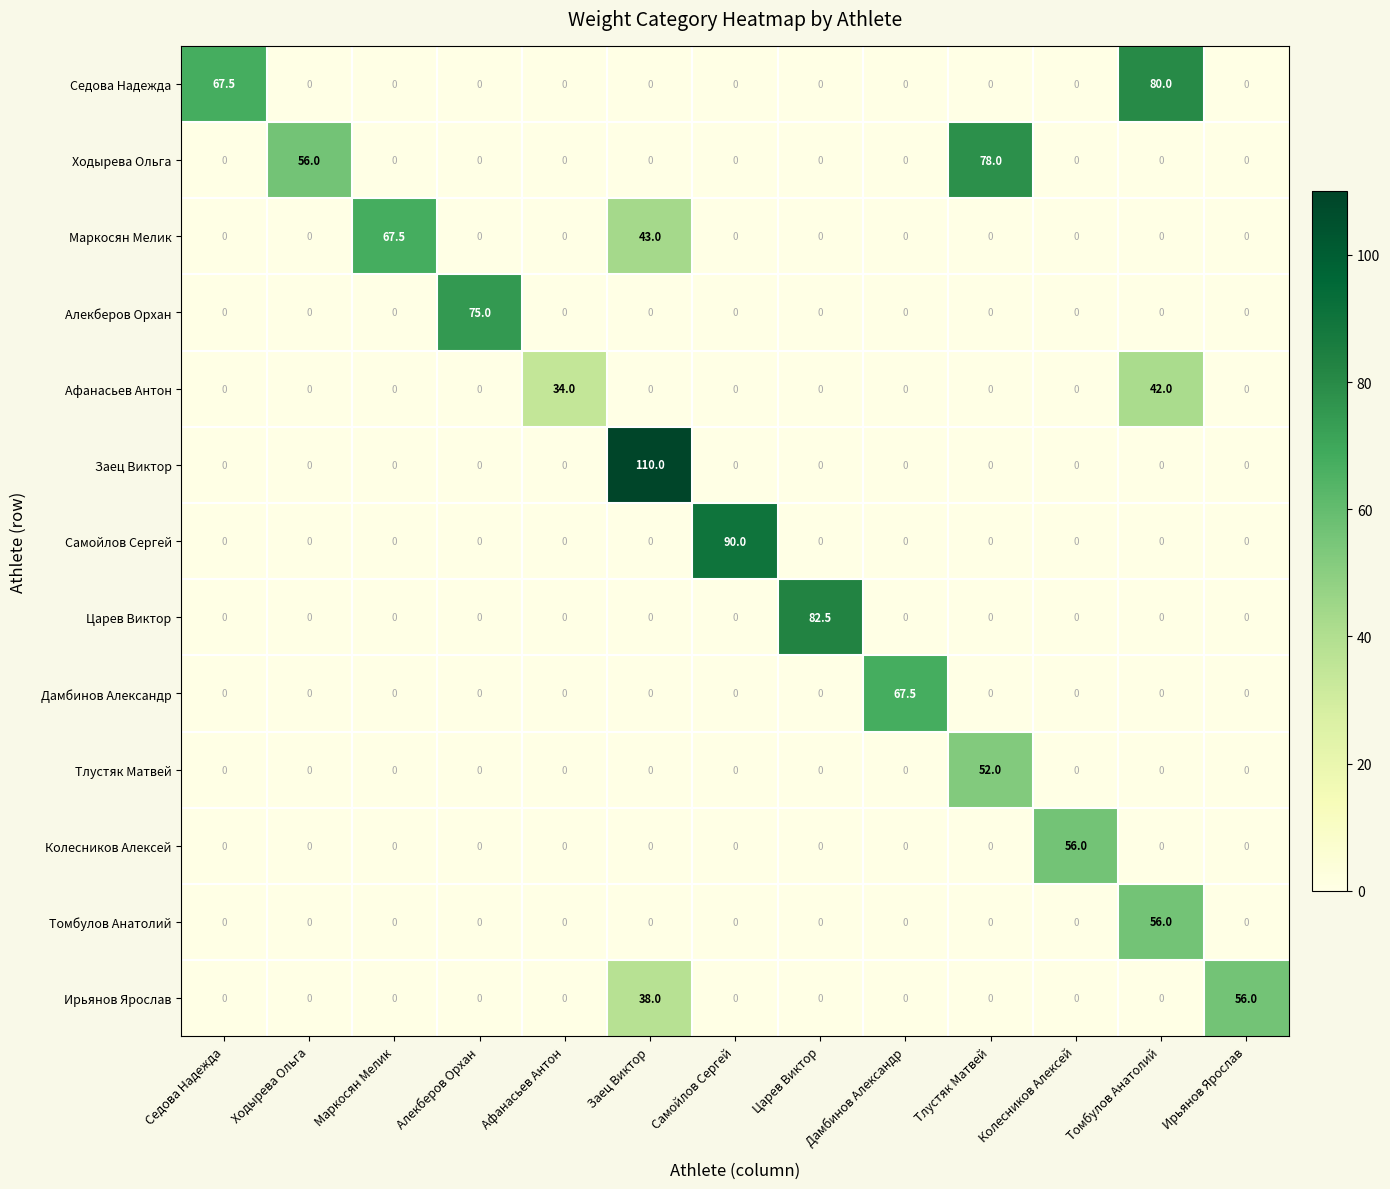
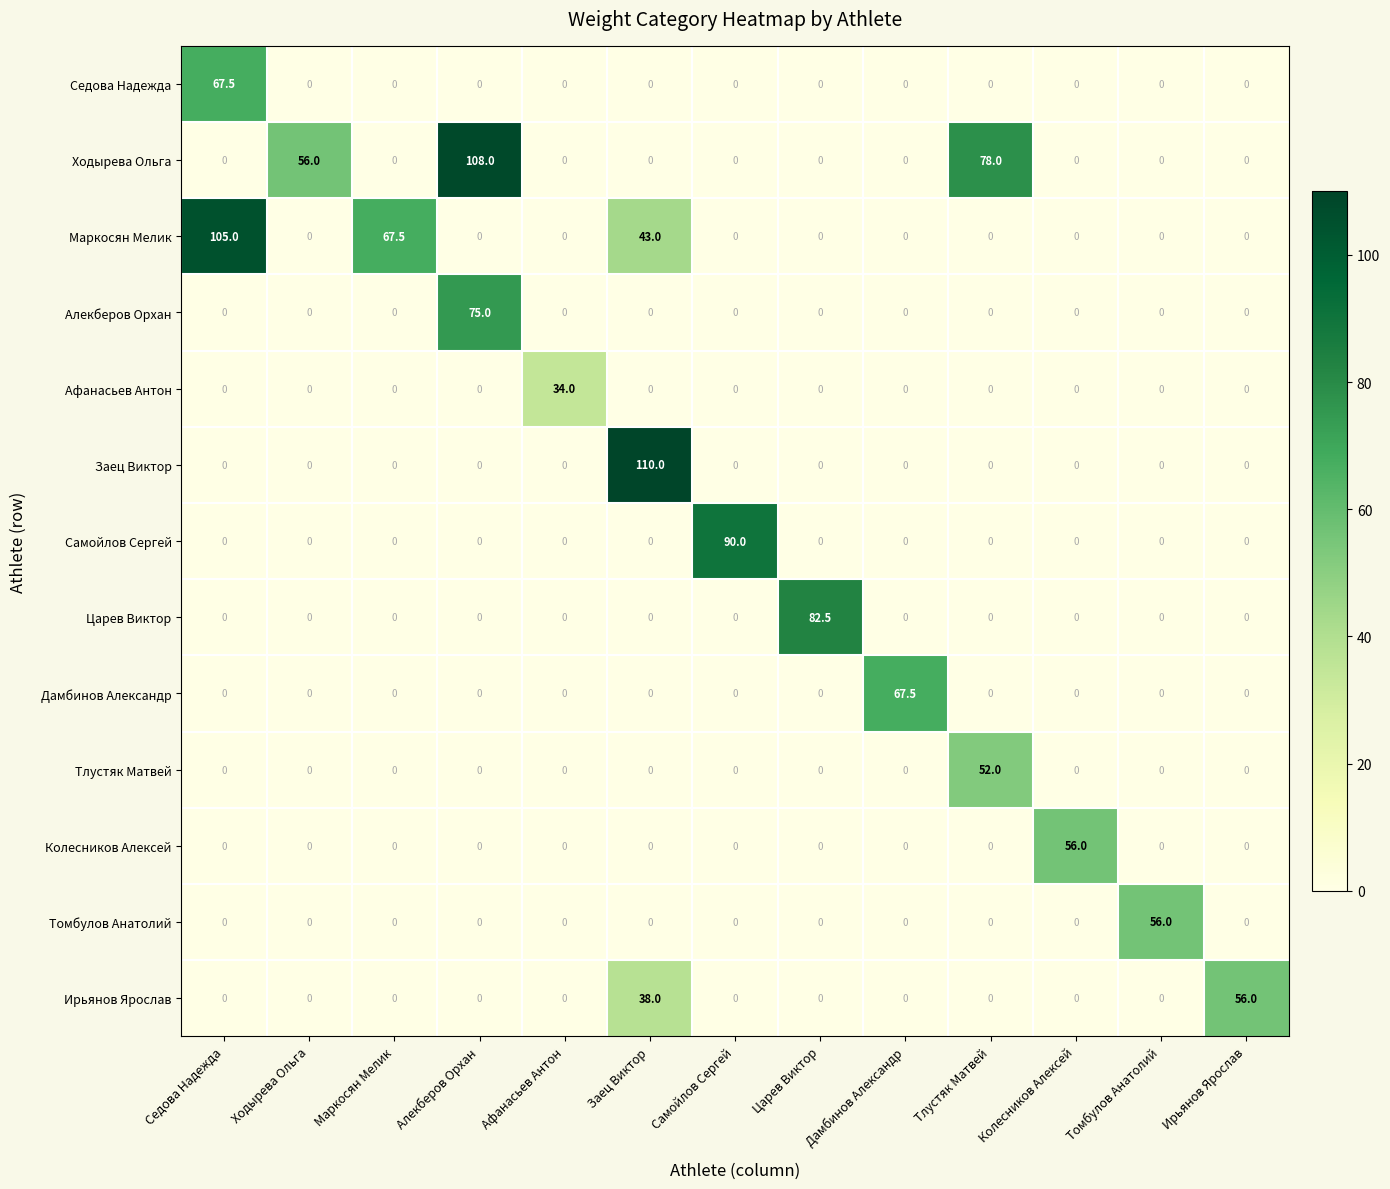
  {
    "Седова Надежда": {
      "Седова Надежда": 67.5,
      "Ходырева Ольга": 0,
      "Маркосян Мелик": 0,
      "Алекберов Орхан": 0,
      "Афанасьев Антон": 0,
      "Заец Виктор": 0,
      "Самойлов Сергей": 0,
      "Царев Виктор": 0,
      "Дамбинов Александр": 0,
      "Тлустяк Матвей": 0,
      "Колесников Алексей": 0,
-     "Томбулов Анатолий": 80.0,
+     "Томбулов Анатолий": 0,
      "Ирьянов Ярослав": 0
    },
    "Ходырева Ольга": {
      "Седова Надежда": 0,
      "Ходырева Ольга": 56.0,
      "Маркосян Мелик": 0,
-     "Алекберов Орхан": 0,
+     "Алекберов Орхан": 108.0,
      "Афанасьев Антон": 0,
      "Заец Виктор": 0,
      "Самойлов Сергей": 0,
      "Царев Виктор": 0,
      "Дамбинов Александр": 0,
      "Тлустяк Матвей": 78.0,
      "Колесников Алексей": 0,
      "Томбулов Анатолий": 0,
      "Ирьянов Ярослав": 0
    },
    "Маркосян Мелик": {
-     "Седова Надежда": 0,
+     "Седова Надежда": 105.0,
      "Ходырева Ольга": 0,
      "Маркосян Мелик": 67.5,
      "Алекберов Орхан": 0,
      "Афанасьев Антон": 0,
      "Заец Виктор": 43.0,
      "Самойлов Сергей": 0,
      "Царев Виктор": 0,
      "Дамбинов Александр": 0,
      "Тлустяк Матвей": 0,
      "Колесников Алексей": 0,
      "Томбулов Анатолий": 0,
      "Ирьянов Ярослав": 0
    },
    "Алекберов Орхан": {
      "Седова Надежда": 0,
      "Ходырева Ольга": 0,
      "Маркосян Мелик": 0,
      "Алекберов Орхан": 75.0,
      "Афанасьев Антон": 0,
      "Заец Виктор": 0,
      "Самойлов Сергей": 0,
      "Царев Виктор": 0,
      "Дамбинов Александр": 0,
      "Тлустяк Матвей": 0,
      "Колесников Алексей": 0,
      "Томбулов Анатолий": 0,
      "Ирьянов Ярослав": 0
    },
    "Афанасьев Антон": {
      "Седова Надежда": 0,
      "Ходырева Ольга": 0,
      "Маркосян Мелик": 0,
      "Алекберов Орхан": 0,
      "Афанасьев Антон": 34.0,
      "Заец Виктор": 0,
      "Самойлов Сергей": 0,
      "Царев Виктор": 0,
      "Дамбинов Александр": 0,
      "Тлустяк Матвей": 0,
      "Колесников Алексей": 0,
-     "Томбулов Анатолий": 42.0,
+     "Томбулов Анатолий": 0,
      "Ирьянов Ярослав": 0
    },
    "Заец Виктор": {
      "Седова Надежда": 0,
      "Ходырева Ольга": 0,
      "Маркосян Мелик": 0,
      "Алекберов Орхан": 0,
      "Афанасьев Антон": 0,
      "Заец Виктор": 110.0,
      "Самойлов Сергей": 0,
      "Царев Виктор": 0,
      "Дамбинов Александр": 0,
      "Тлустяк Матвей": 0,
      "Колесников Алексей": 0,
      "Томбулов Анатолий": 0,
      "Ирьянов Ярослав": 0
    },
    "Самойлов Сергей": {
      "Седова Надежда": 0,
      "Ходырева Ольга": 0,
      "Маркосян Мелик": 0,
      "Алекберов Орхан": 0,
      "Афанасьев Антон": 0,
      "Заец Виктор": 0,
      "Самойлов Сергей": 90.0,
      "Царев Виктор": 0,
      "Дамбинов Александр": 0,
      "Тлустяк Матвей": 0,
      "Колесников Алексей": 0,
      "Томбулов Анатолий": 0,
      "Ирьянов Ярослав": 0
    },
    "Царев Виктор": {
      "Седова Надежда": 0,
      "Ходырева Ольга": 0,
      "Маркосян Мелик": 0,
      "Алекберов Орхан": 0,
      "Афанасьев Антон": 0,
      "Заец Виктор": 0,
      "Самойлов Сергей": 0,
      "Царев Виктор": 82.5,
      "Дамбинов Александр": 0,
      "Тлустяк Матвей": 0,
      "Колесников Алексей": 0,
      "Томбулов Анатолий": 0,
      "Ирьянов Ярослав": 0
    },
    "Дамбинов Александр": {
      "Седова Надежда": 0,
      "Ходырева Ольга": 0,
      "Маркосян Мелик": 0,
      "Алекберов Орхан": 0,
      "Афанасьев Антон": 0,
      "Заец Виктор": 0,
      "Самойлов Сергей": 0,
      "Царев Виктор": 0,
      "Дамбинов Александр": 67.5,
      "Тлустяк Матвей": 0,
      "Колесников Алексей": 0,
      "Томбулов Анатолий": 0,
      "Ирьянов Ярослав": 0
    },
    "Тлустяк Матвей": {
      "Седова Надежда": 0,
      "Ходырева Ольга": 0,
      "Маркосян Мелик": 0,
      "Алекберов Орхан": 0,
      "Афанасьев Антон": 0,
      "Заец Виктор": 0,
      "Самойлов Сергей": 0,
      "Царев Виктор": 0,
      "Дамбинов Александр": 0,
      "Тлустяк Матвей": 52.0,
      "Колесников Алексей": 0,
      "Томбулов Анатолий": 0,
      "Ирьянов Ярослав": 0
    },
    "Колесников Алексей": {
      "Седова Надежда": 0,
      "Ходырева Ольга": 0,
      "Маркосян Мелик": 0,
      "Алекберов Орхан": 0,
      "Афанасьев Антон": 0,
      "Заец Виктор": 0,
      "Самойлов Сергей": 0,
      "Царев Виктор": 0,
      "Дамбинов Александр": 0,
      "Тлустяк Матвей": 0,
      "Колесников Алексей": 56.0,
      "Томбулов Анатолий": 0,
      "Ирьянов Ярослав": 0
    },
    "Томбулов Анатолий": {
      "Седова Надежда": 0,
      "Ходырева Ольга": 0,
      "Маркосян Мелик": 0,
      "Алекберов Орхан": 0,
      "Афанасьев Антон": 0,
      "Заец Виктор": 0,
      "Самойлов Сергей": 0,
      "Царев Виктор": 0,
      "Дамбинов Александр": 0,
      "Тлустяк Матвей": 0,
      "Колесников Алексей": 0,
      "Томбулов Анатолий": 56.0,
      "Ирьянов Ярослав": 0
    },
    "Ирьянов Ярослав": {
      "Седова Надежда": 0,
      "Ходырева Ольга": 0,
      "Маркосян Мелик": 0,
      "Алекберов Орхан": 0,
      "Афанасьев Антон": 0,
      "Заец Виктор": 38.0,
      "Самойлов Сергей": 0,
      "Царев Виктор": 0,
      "Дамбинов Александр": 0,
      "Тлустяк Матвей": 0,
      "Колесников Алексей": 0,
      "Томбулов Анатолий": 0,
      "Ирьянов Ярослав": 56.0
    }
  }
